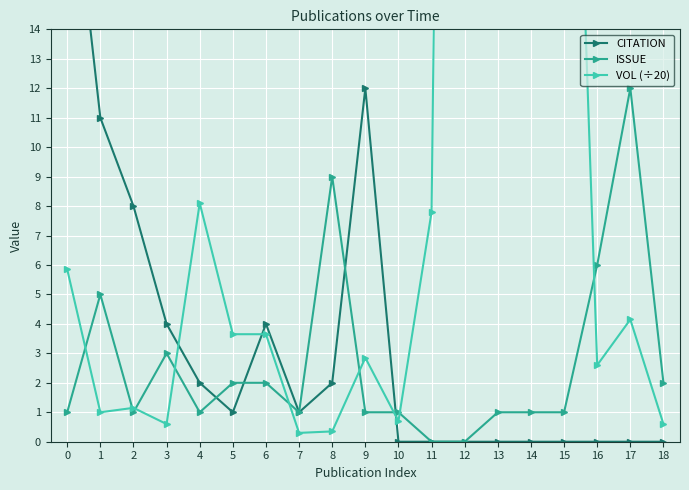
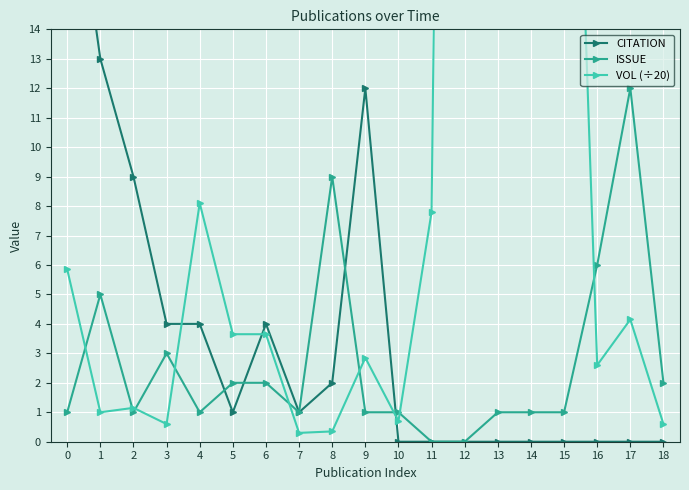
  {
    "CITATION": {
-     "1": 11,
-     "2": 8,
+     "1": 13,
+     "2": 9,
      "3": 4,
-     "4": 2,
+     "4": 4,
      "5": 1,
      "6": 4,
      "8": 2,
      "9": 12,
      "10": 0,
      "13": 0,
      "14": 0,
      "15": 0,
      "16": 0,
      "17": 0,
      "18": 0
    }
  }
